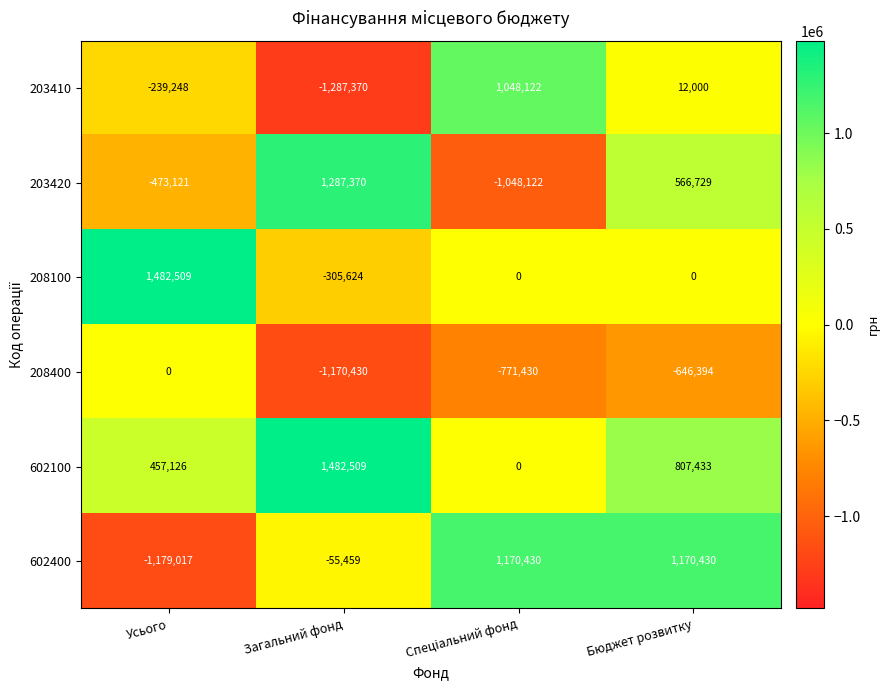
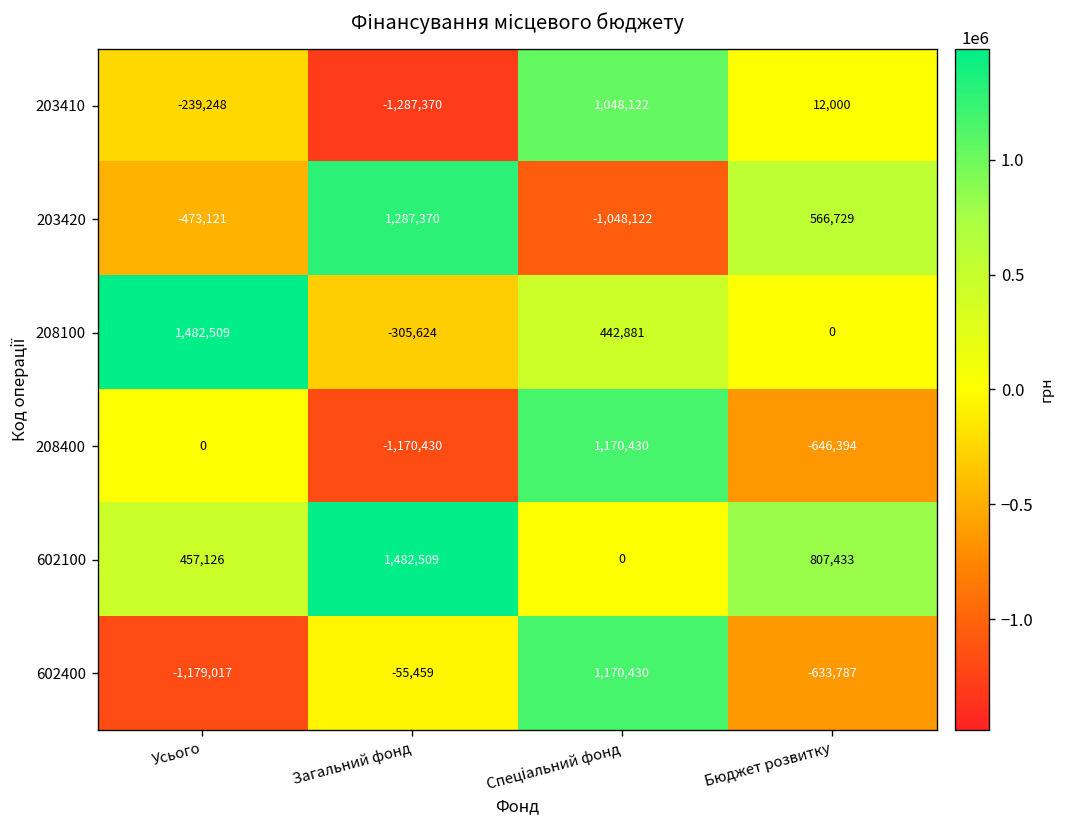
  {
    "203410": {
      "Усього": "-239,248",
      "Загальний фонд": "-1,287,370",
      "Спеціальний фонд": "1,048,122",
      "Бюджет розвитку": "12,000"
    },
    "203420": {
      "Усього": "-473,121",
      "Загальний фонд": "1,287,370",
      "Спеціальний фонд": "-1,048,122",
      "Бюджет розвитку": "566,729"
    },
    "208100": {
      "Усього": "1,482,509",
      "Загальний фонд": "-305,624",
-     "Спеціальний фонд": "0",
+     "Спеціальний фонд": "442,881",
      "Бюджет розвитку": "0"
    },
    "208400": {
      "Усього": "0",
      "Загальний фонд": "-1,170,430",
-     "Спеціальний фонд": "-771,430",
+     "Спеціальний фонд": "1,170,430",
      "Бюджет розвитку": "-646,394"
    },
    "602100": {
      "Усього": "457,126",
      "Загальний фонд": "1,482,509",
      "Спеціальний фонд": "0",
      "Бюджет розвитку": "807,433"
    },
    "602400": {
      "Усього": "-1,179,017",
      "Загальний фонд": "-55,459",
      "Спеціальний фонд": "1,170,430",
-     "Бюджет розвитку": "1,170,430"
+     "Бюджет розвитку": "-633,787"
    }
  }
